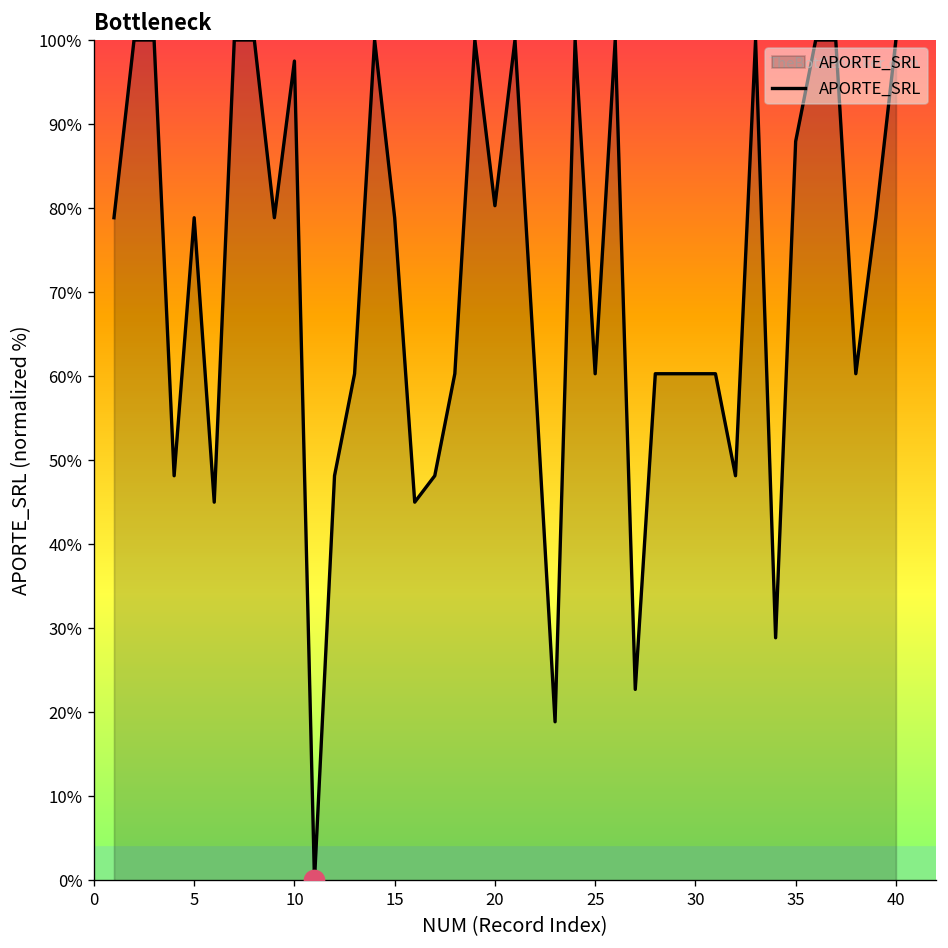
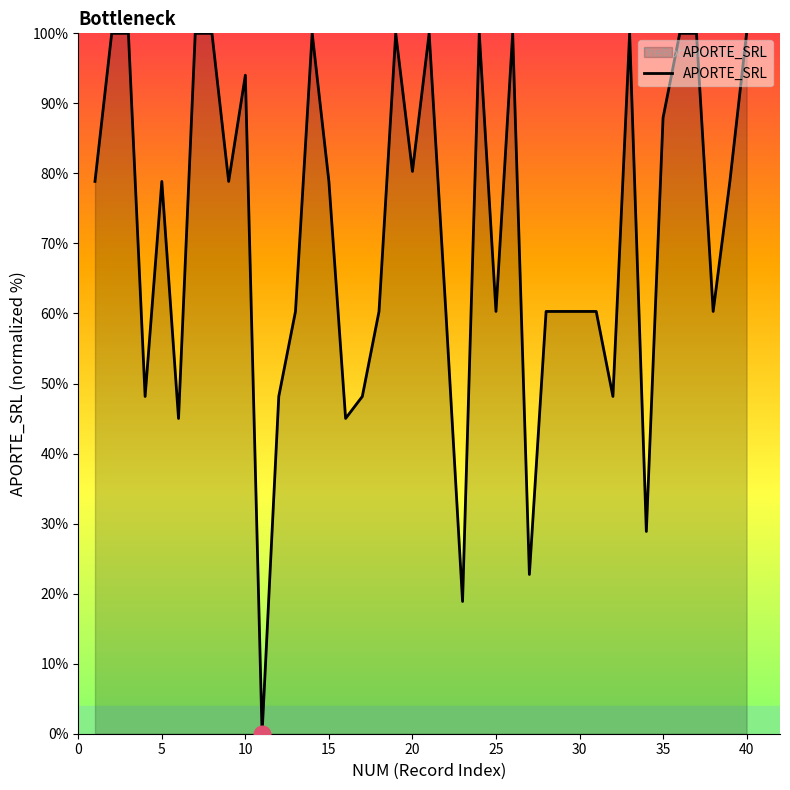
  {
    "APORTE_SRL": {
      "5": "79%",
-     "10": "97%",
+     "10": "94%",
      "15": "79%",
      "20": "80%",
      "25": "60%",
      "30": "60%",
      "35": "88%",
      "40": "100%"
    }
  }
